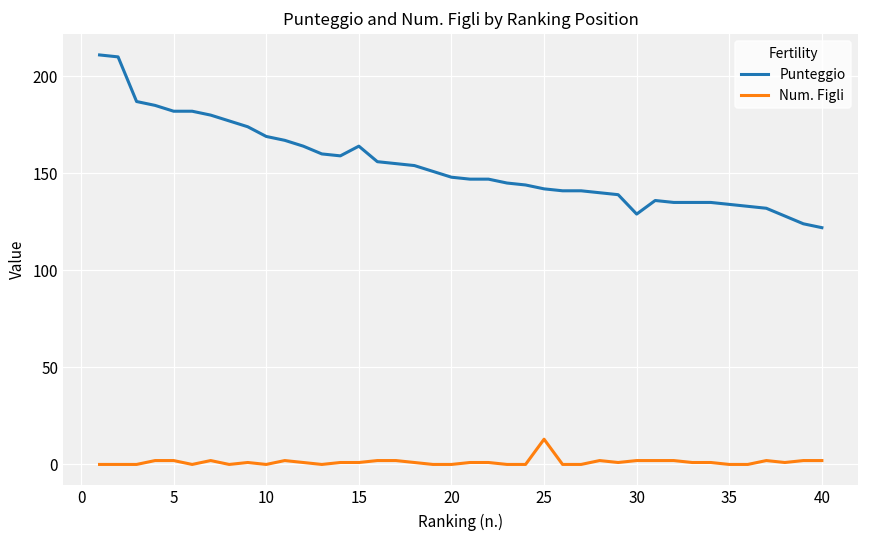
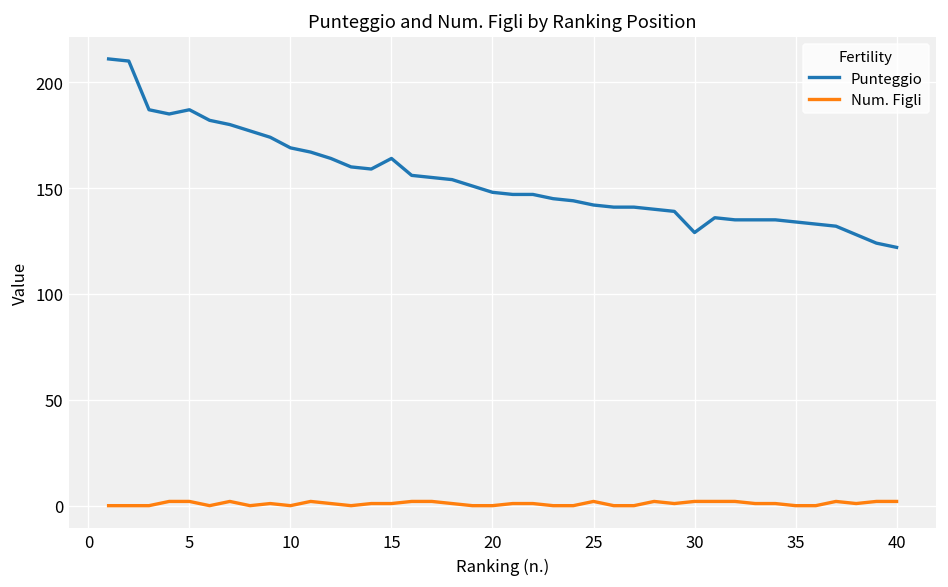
  {
    "Punteggio": {
-     "5": 182,
+     "5": 187,
      "10": 169,
      "15": 164,
      "20": 148,
      "25": 142,
      "30": 129,
      "35": 134,
      "40": 122
    },
    "Num. Figli": {
      "5": 2,
      "10": 0,
      "15": 1,
      "20": 0,
-     "25": 13,
+     "25": 2,
      "30": 2,
      "35": 0,
      "40": 2
    }
  }
